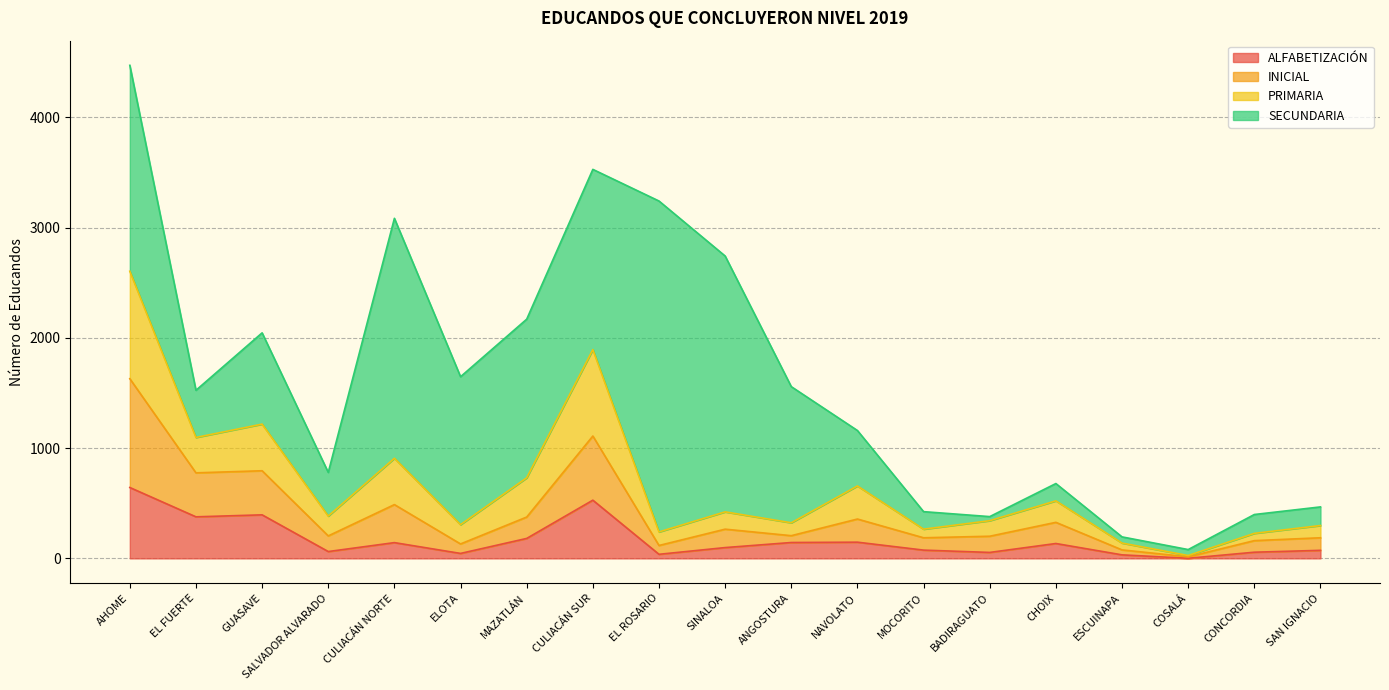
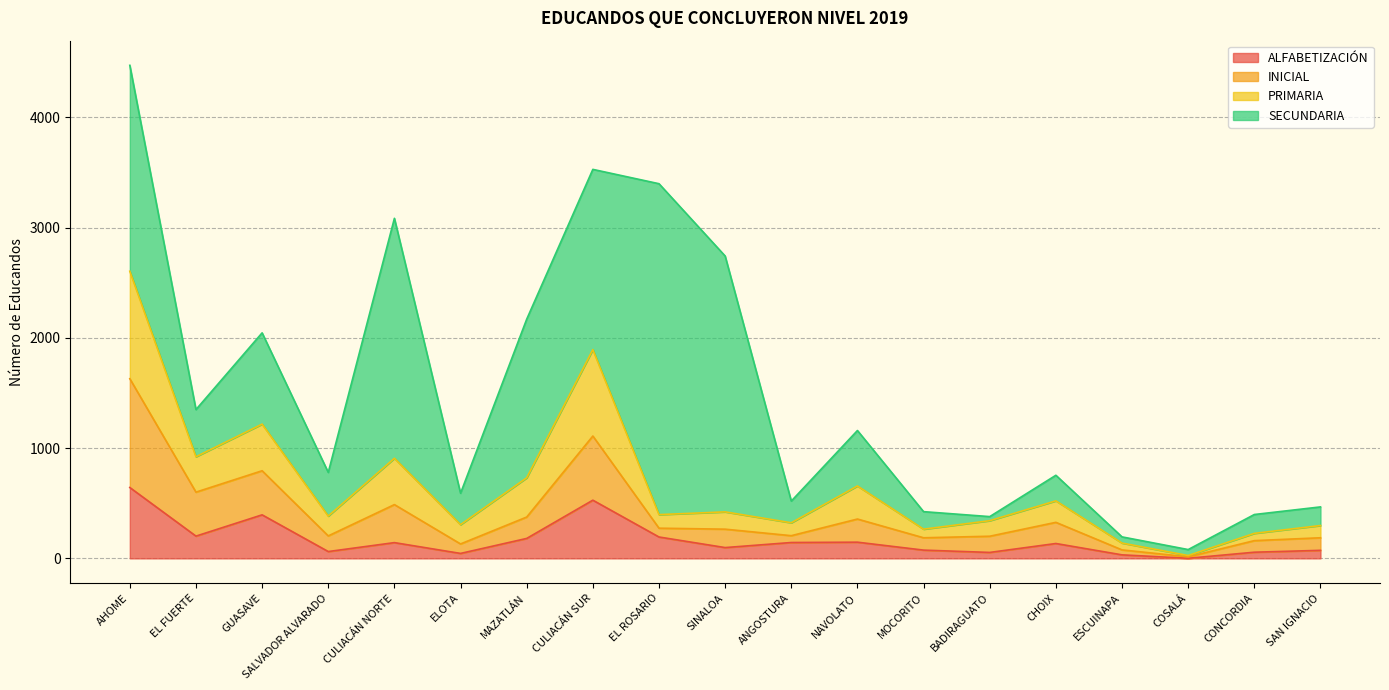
  {
    "ALFABETIZACIÓN": {
      "AHOME": 640,
-     "EL FUERTE": 380,
+     "EL FUERTE": 200,
      "GUASAVE": 400,
      "SALVADOR ALVARADO": 60,
      "CULIACÁN NORTE": 140,
      "ELOTA": 50,
      "MAZATLÁN": 180,
      "CULIACÁN SUR": 530,
-     "EL ROSARIO": 40,
+     "EL ROSARIO": 190,
      "SINALOA": 100,
      "ANGOSTURA": 140,
      "NAVOLATO": 150,
      "MOCORITO": 80,
      "BADIRAGUATO": 50,
      "CHOIX": 140,
      "ESCUINAPA": 30,
      "CONCORDIA": 60,
      "SAN IGNACIO": 70
    },
    "SECUNDARIA": {
      "AHOME": 1870,
      "EL FUERTE": 430,
      "GUASAVE": 830,
      "SALVADOR ALVARADO": 400,
      "CULIACÁN NORTE": 2180,
-     "ELOTA": 1340,
+     "ELOTA": 290,
      "MAZATLÁN": 1440,
      "CULIACÁN SUR": 1640,
      "EL ROSARIO": 3000,
      "SINALOA": 2320,
-     "ANGOSTURA": 1240,
+     "ANGOSTURA": 200,
      "NAVOLATO": 500,
      "MOCORITO": 160,
      "BADIRAGUATO": 40,
-     "CHOIX": 160,
+     "CHOIX": 230,
      "ESCUINAPA": 60,
      "COSALÁ": 50,
      "CONCORDIA": 170,
      "SAN IGNACIO": 170
    }
  }
